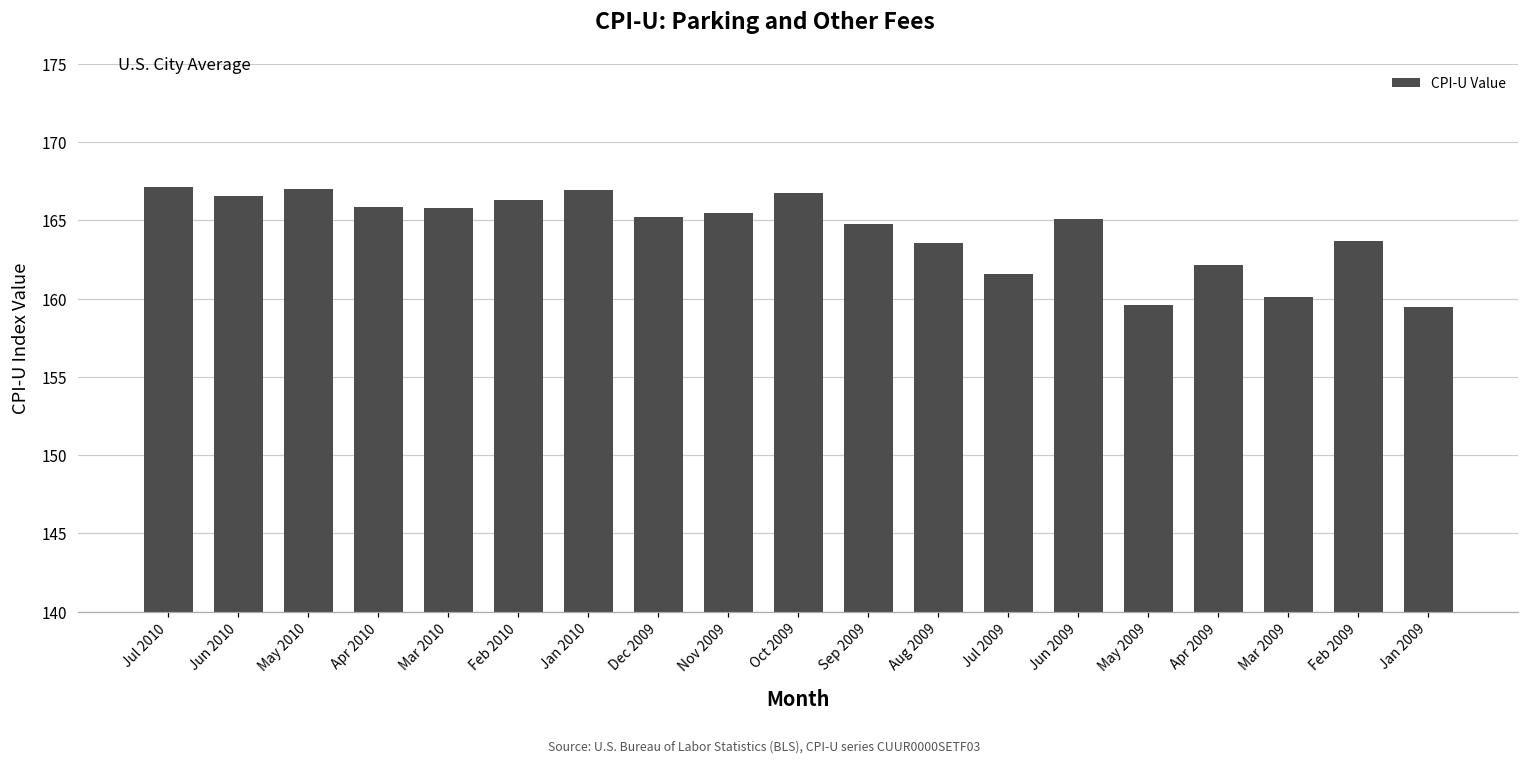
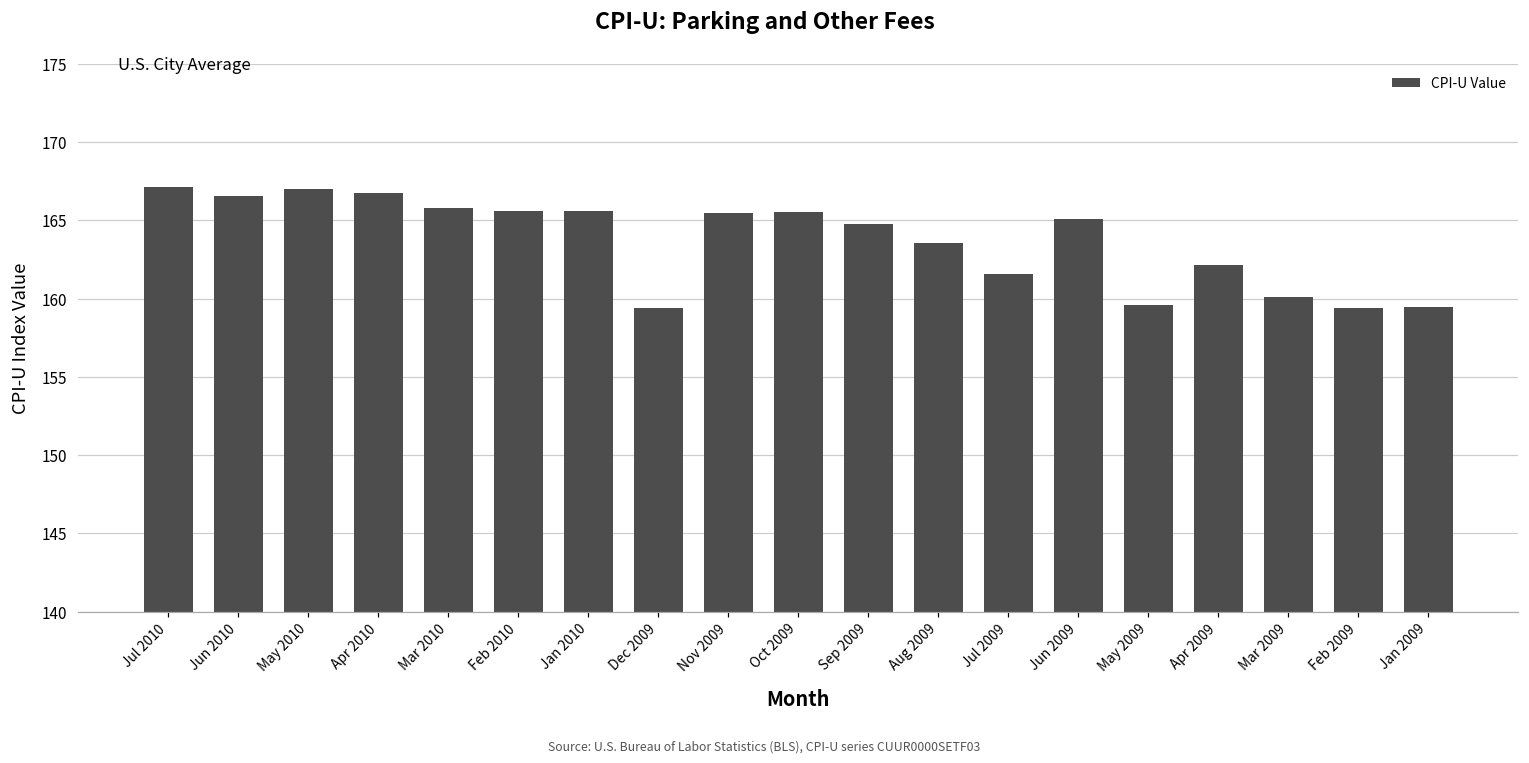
  {
    "Jul 2010": 167.1,
    "Jun 2010": 166.6,
    "May 2010": 167.0,
-   "Apr 2010": 165.8,
+   "Apr 2010": 166.8,
    "Mar 2010": 165.8,
-   "Feb 2010": 166.3,
-   "Jan 2010": 166.9,
-   "Dec 2009": 165.2,
+   "Feb 2010": 165.6,
+   "Jan 2010": 165.6,
+   "Dec 2009": 159.4,
    "Nov 2009": 165.5,
-   "Oct 2009": 166.8,
+   "Oct 2009": 165.5,
    "Sep 2009": 164.8,
    "Aug 2009": 163.5,
    "Jul 2009": 161.6,
    "Jun 2009": 165.1,
    "May 2009": 159.6,
    "Apr 2009": 162.1,
    "Mar 2009": 160.1,
-   "Feb 2009": 163.7,
+   "Feb 2009": 159.4,
    "Jan 2009": 159.5
  }
